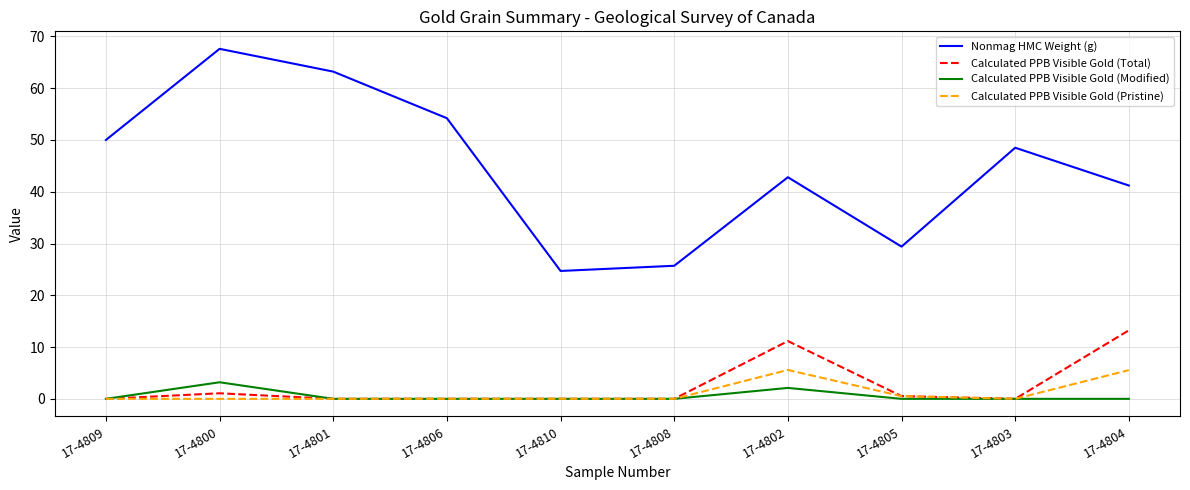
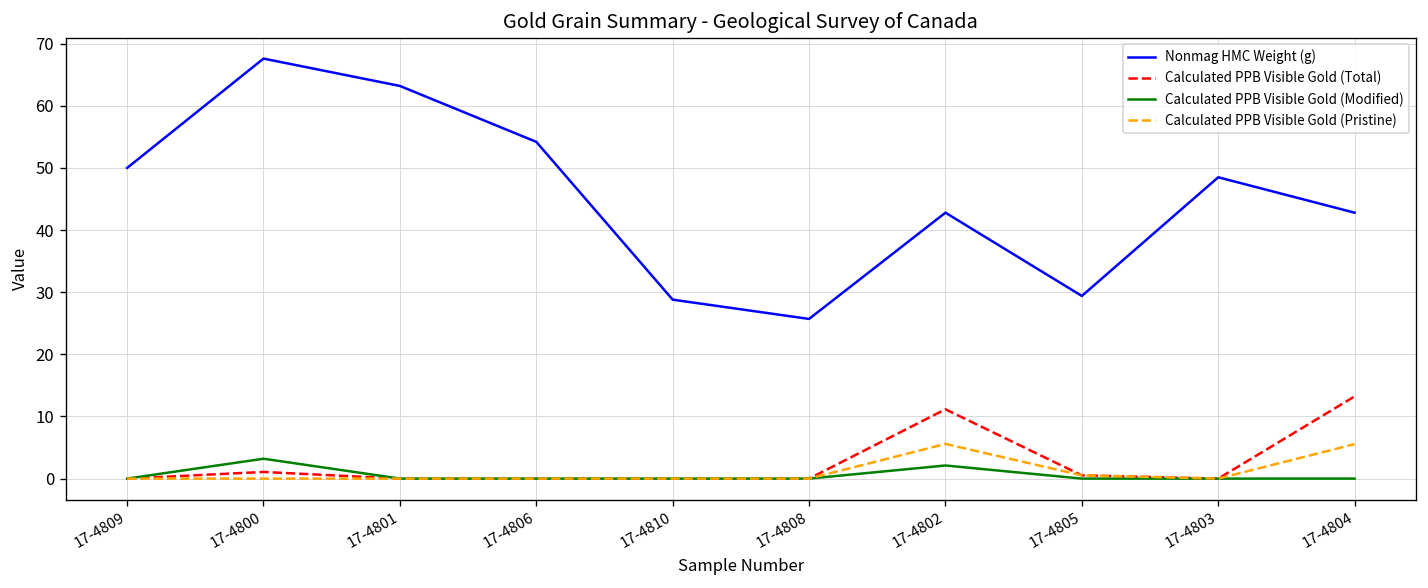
  {
    "Nonmag HMC Weight (g)": {
      "17-4809": 50,
      "17-4800": 68,
      "17-4801": 63,
      "17-4806": 54,
-     "17-4810": 25,
+     "17-4810": 29,
      "17-4808": 26,
      "17-4802": 43,
      "17-4805": 29,
      "17-4803": 49,
-     "17-4804": 41
+     "17-4804": 43
    },
    "Calculated PPB Visible Gold (Total)": {
      "17-4800": 1,
      "17-4802": 11,
      "17-4804": 13
    },
    "Calculated PPB Visible Gold (Modified)": {
      "17-4800": 3,
      "17-4802": 2,
      "17-4805": 0,
      "17-4804": 0
    },
    "Calculated PPB Visible Gold (Pristine)": {
      "17-4800": 0,
      "17-4802": 6,
      "17-4804": 6
    }
  }
